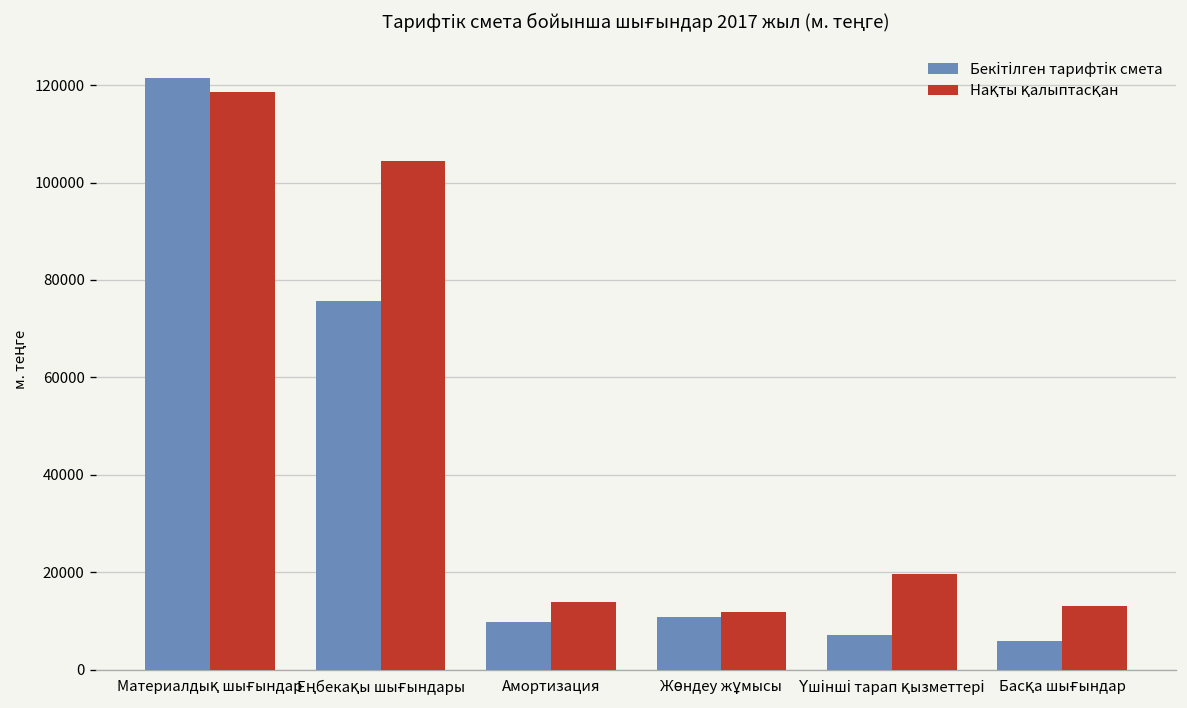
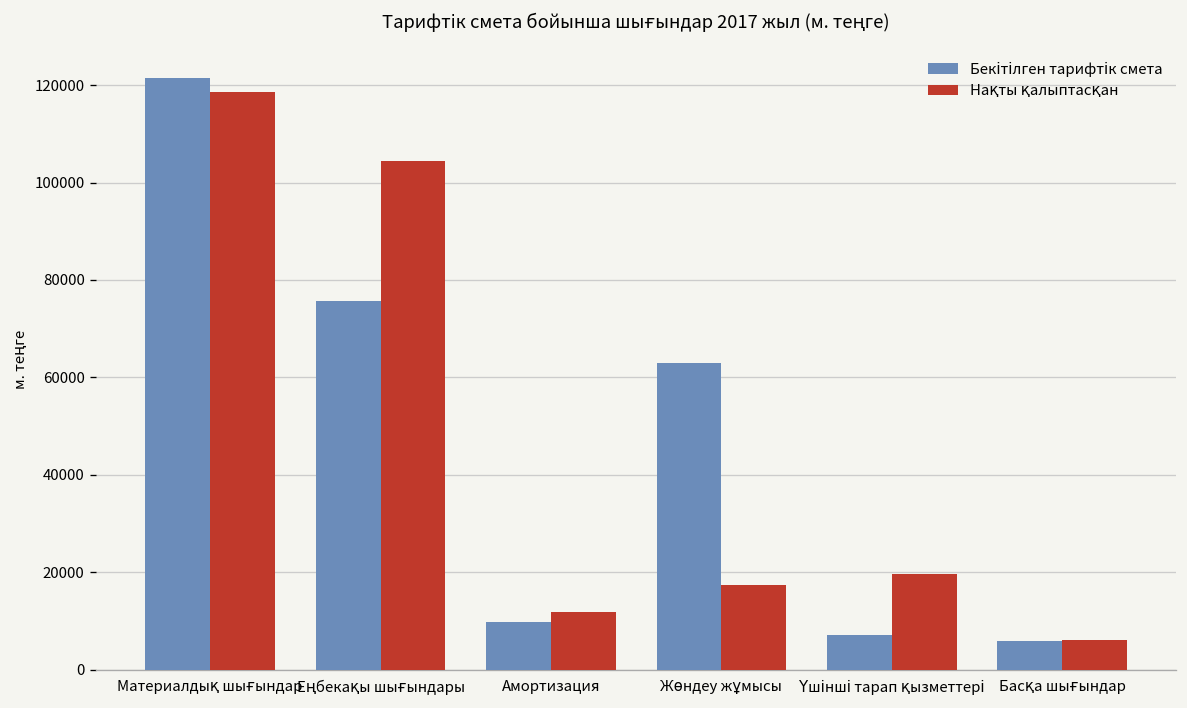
  {
    "Бекітілген тарифтік смета": {
      "Материалдық шығындар": 121000,
      "Еңбекақы шығындары": 76000,
      "Амортизация": 10000,
-     "Жөндеу жұмысы": 11000,
+     "Жөндеу жұмысы": 63000,
      "Үшінші тарап қызметтері": 7000,
      "Басқа шығындар": 6000
    },
    "Нақты қалыптасқан": {
      "Материалдық шығындар": 119000,
      "Еңбекақы шығындары": 104000,
-     "Амортизация": 14000,
-     "Жөндеу жұмысы": 12000,
+     "Амортизация": 12000,
+     "Жөндеу жұмысы": 17000,
      "Үшінші тарап қызметтері": 20000,
-     "Басқа шығындар": 13000
+     "Басқа шығындар": 6000
    }
  }
